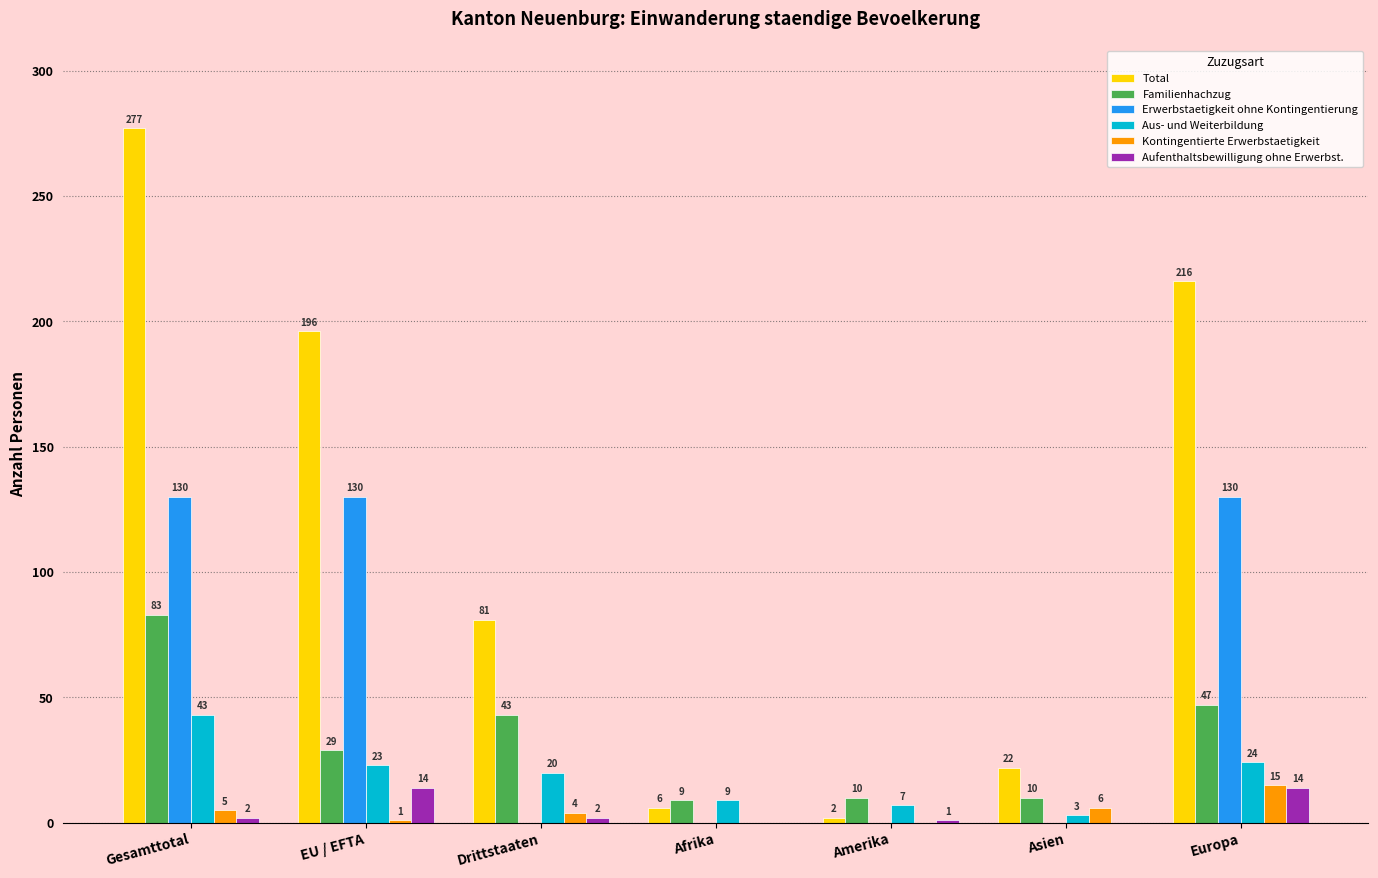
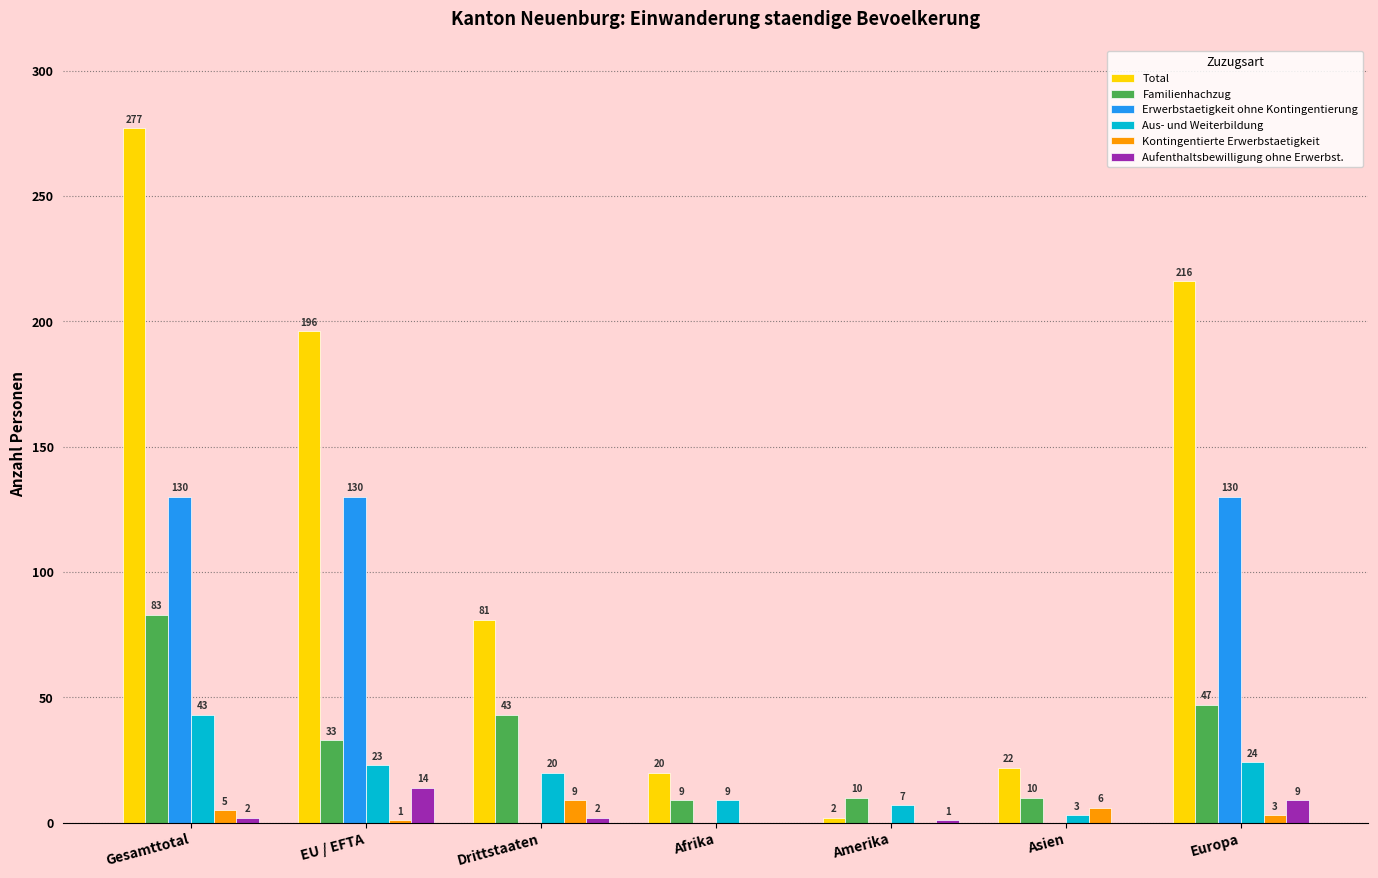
  {
    "Total": {
      "Gesamttotal": 277,
      "EU / EFTA": 196,
      "Drittstaaten": 81,
-     "Afrika": 6,
+     "Afrika": 20,
      "Amerika": 2,
      "Asien": 22,
      "Europa": 216
    },
    "Familienhachzug": {
      "Gesamttotal": 83,
-     "EU / EFTA": 29,
+     "EU / EFTA": 33,
      "Drittstaaten": 43,
      "Afrika": 9,
      "Amerika": 10,
      "Asien": 10,
      "Europa": 47
    },
    "Kontingentierte Erwerbstaetigkeit": {
      "Gesamttotal": 5,
      "EU / EFTA": 1,
-     "Drittstaaten": 4,
+     "Drittstaaten": 9,
      "Asien": 6,
-     "Europa": 15
+     "Europa": 3
    },
    "Aufenthaltsbewilligung ohne Erwerbst.": {
      "Gesamttotal": 2,
      "EU / EFTA": 14,
      "Drittstaaten": 2,
      "Amerika": 1,
-     "Europa": 14
+     "Europa": 9
    }
  }
